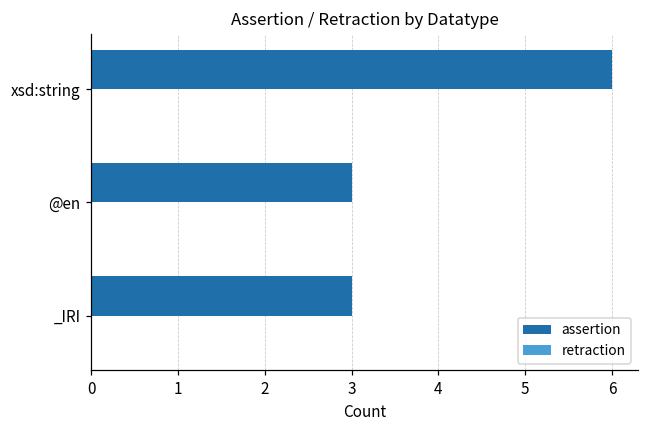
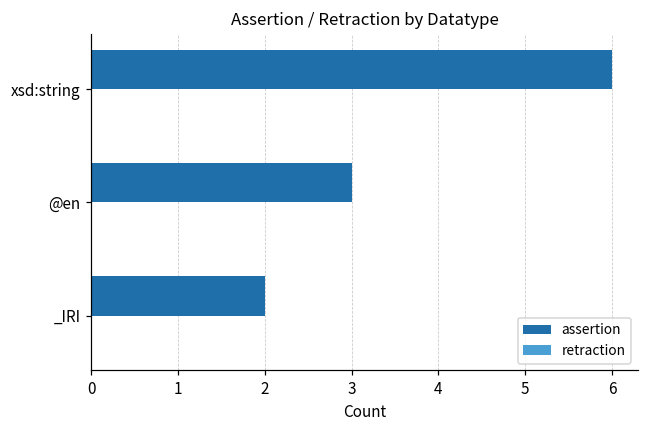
  {
    "assertion": {
      "xsd:string": 6,
      "@en": 3,
-     "_IRI": 3
+     "_IRI": 2
    },
    "retraction": {
      "xsd:string": 0,
      "@en": 0,
      "_IRI": 0
    }
  }
